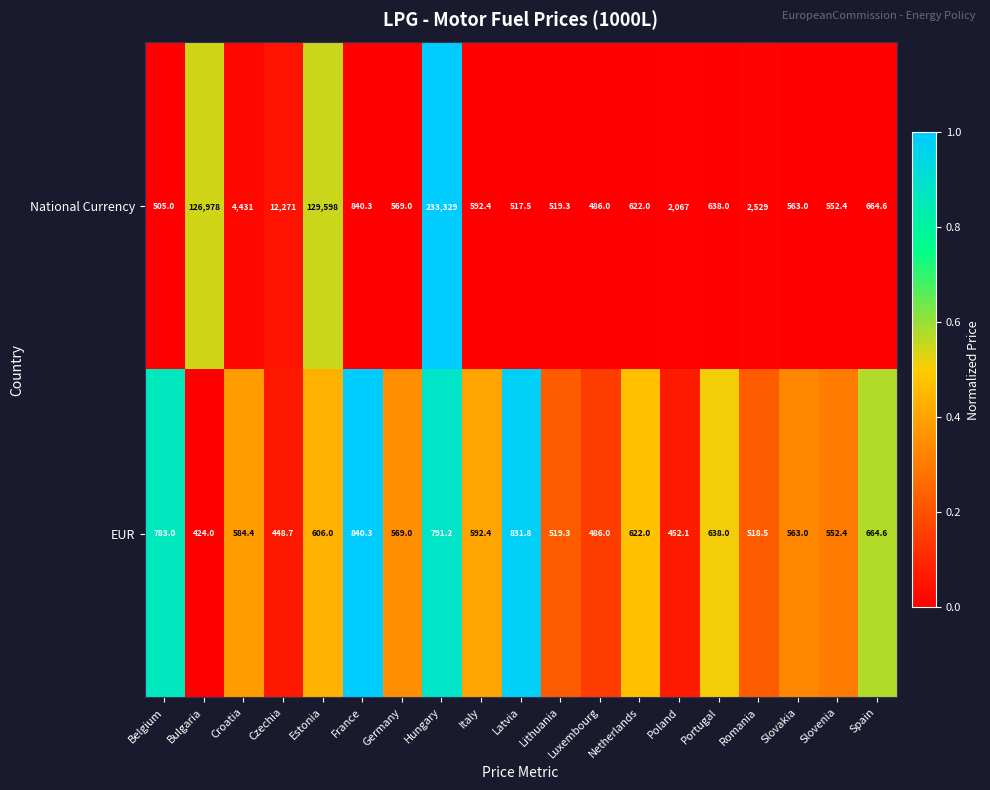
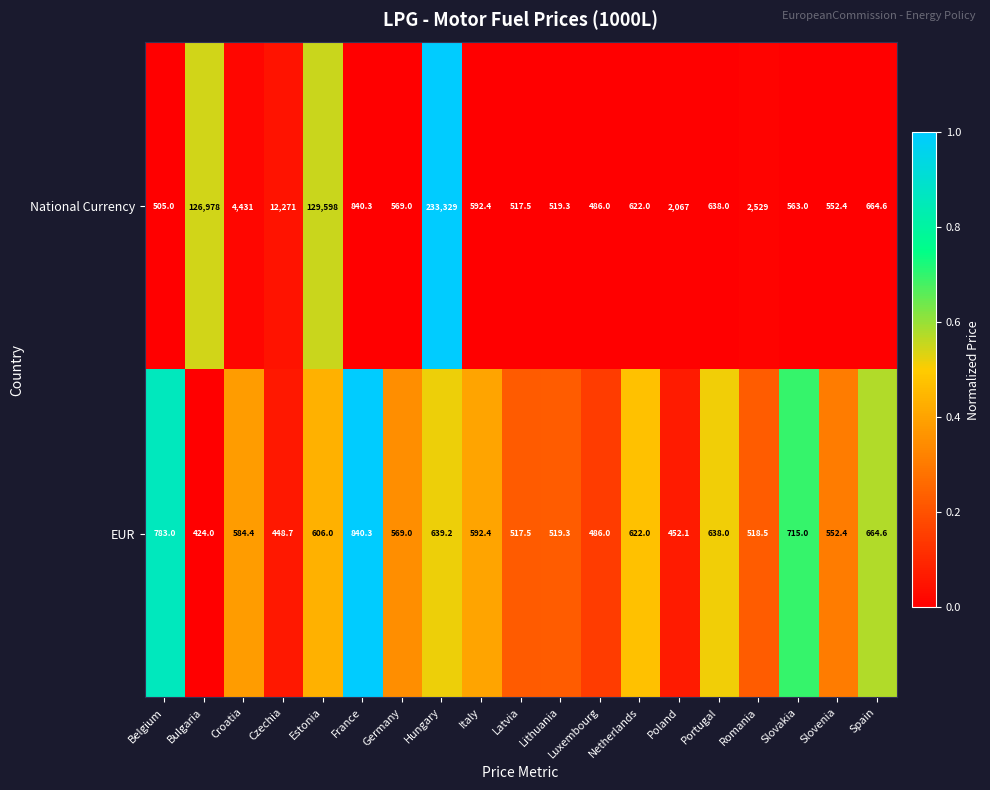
  {
    "National Currency": {
      "Belgium": "505.0",
      "Bulgaria": "126,978",
      "Croatia": "4,431",
      "Czechia": "12,271",
      "Estonia": "129,598",
      "France": "840.3",
      "Germany": "569.0",
      "Hungary": "233,329",
      "Italy": "592.4",
      "Latvia": "517.5",
      "Lithuania": "519.3",
      "Luxembourg": "486.0",
      "Netherlands": "622.0",
      "Poland": "2,067",
      "Portugal": "638.0",
      "Romania": "2,529",
      "Slovakia": "563.0",
      "Slovenia": "552.4",
      "Spain": "664.6"
    },
    "EUR": {
      "Belgium": "783.0",
      "Bulgaria": "424.0",
      "Croatia": "584.4",
      "Czechia": "448.7",
      "Estonia": "606.0",
      "France": "840.3",
      "Germany": "569.0",
-     "Hungary": "791.2",
+     "Hungary": "639.2",
      "Italy": "592.4",
-     "Latvia": "831.8",
+     "Latvia": "517.5",
      "Lithuania": "519.3",
      "Luxembourg": "486.0",
      "Netherlands": "622.0",
      "Poland": "452.1",
      "Portugal": "638.0",
      "Romania": "518.5",
-     "Slovakia": "563.0",
+     "Slovakia": "715.0",
      "Slovenia": "552.4",
      "Spain": "664.6"
    }
  }
